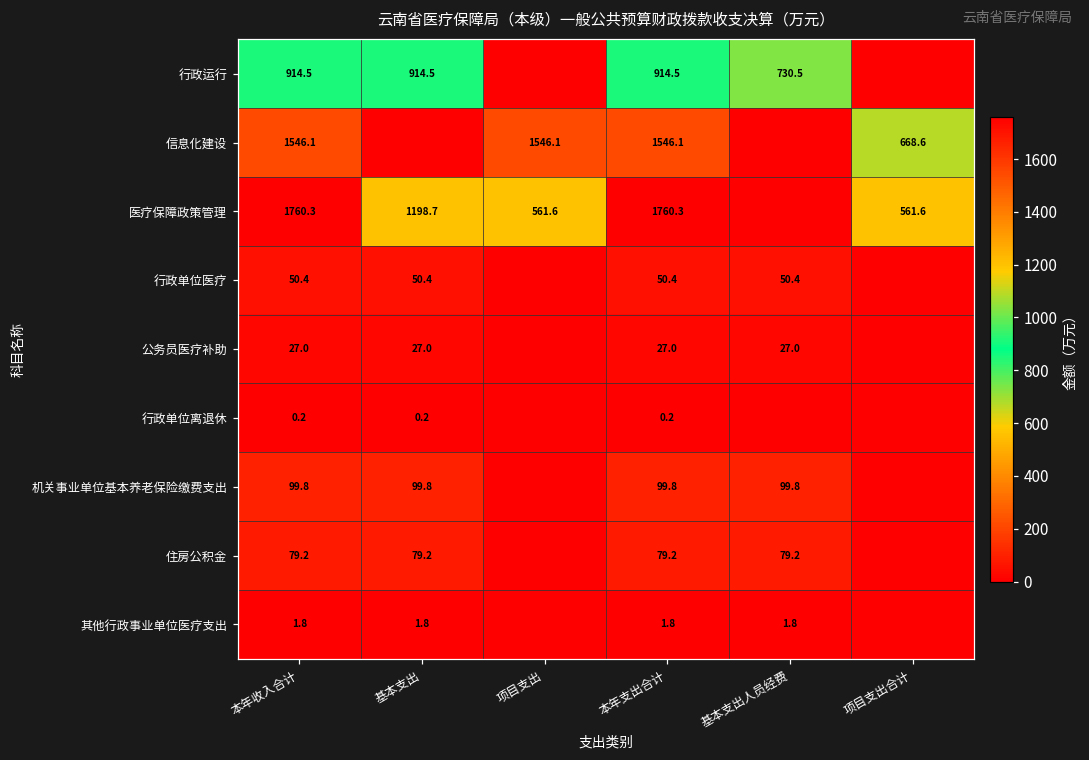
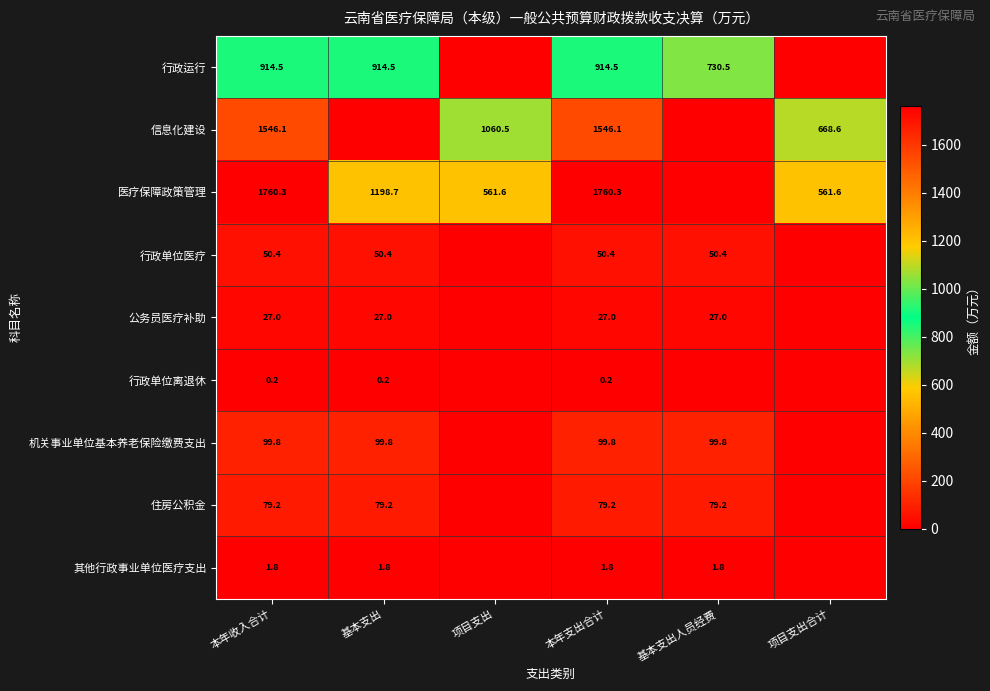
  {
    "行政运行": {
      "本年收入合计": 914.5,
      "基本支出": 914.5,
      "本年支出合计": 914.5,
      "基本支出人员经费": 730.5
    },
    "信息化建设": {
      "本年收入合计": 1546.1,
-     "项目支出": 1546.1,
+     "项目支出": 1060.5,
      "本年支出合计": 1546.1,
      "项目支出合计": 668.6
    },
    "医疗保障政策管理": {
      "本年收入合计": 1760.3,
      "基本支出": 1198.7,
      "项目支出": 561.6,
      "本年支出合计": 1760.3,
      "项目支出合计": 561.6
    },
    "行政单位医疗": {
      "本年收入合计": 50.4,
      "基本支出": 50.4,
      "本年支出合计": 50.4,
      "基本支出人员经费": 50.4
    },
    "公务员医疗补助": {
      "本年收入合计": 27.0,
      "基本支出": 27.0,
      "本年支出合计": 27.0,
      "基本支出人员经费": 27.0
    },
    "行政单位离退休": {
      "本年收入合计": 0.2,
      "基本支出": 0.2,
      "本年支出合计": 0.2
    },
    "机关事业单位基本养老保险缴费支出": {
      "本年收入合计": 99.8,
      "基本支出": 99.8,
      "本年支出合计": 99.8,
      "基本支出人员经费": 99.8
    },
    "住房公积金": {
      "本年收入合计": 79.2,
      "基本支出": 79.2,
      "本年支出合计": 79.2,
      "基本支出人员经费": 79.2
    },
    "其他行政事业单位医疗支出": {
      "本年收入合计": 1.8,
      "基本支出": 1.8,
      "本年支出合计": 1.8,
      "基本支出人员经费": 1.8
    }
  }
